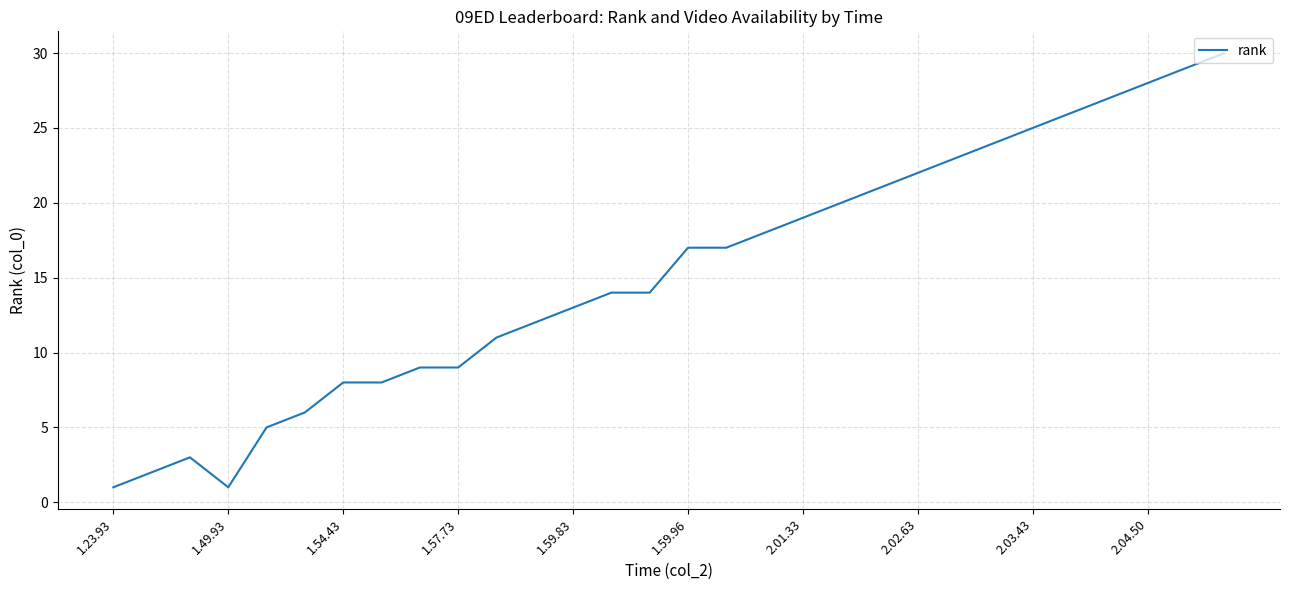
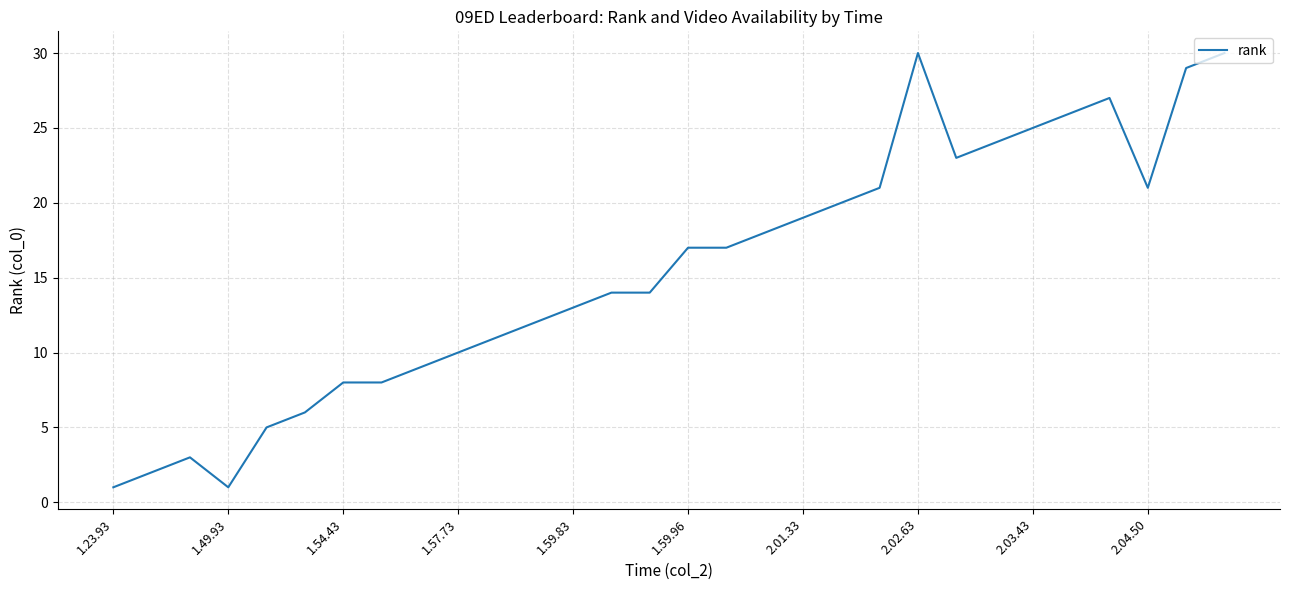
  {
    "1.23.93": 1,
    "1.49.93": 1,
    "1.54.43": 8,
-   "1.57.73": 9,
+   "1.57.73": 10,
    "1.59.83": 13,
    "1.59.96": 17,
    "2.01.33": 19,
-   "2.02.63": 22,
+   "2.02.63": 30,
    "2.03.43": 25,
-   "2.04.50": 28
+   "2.04.50": 21
  }
